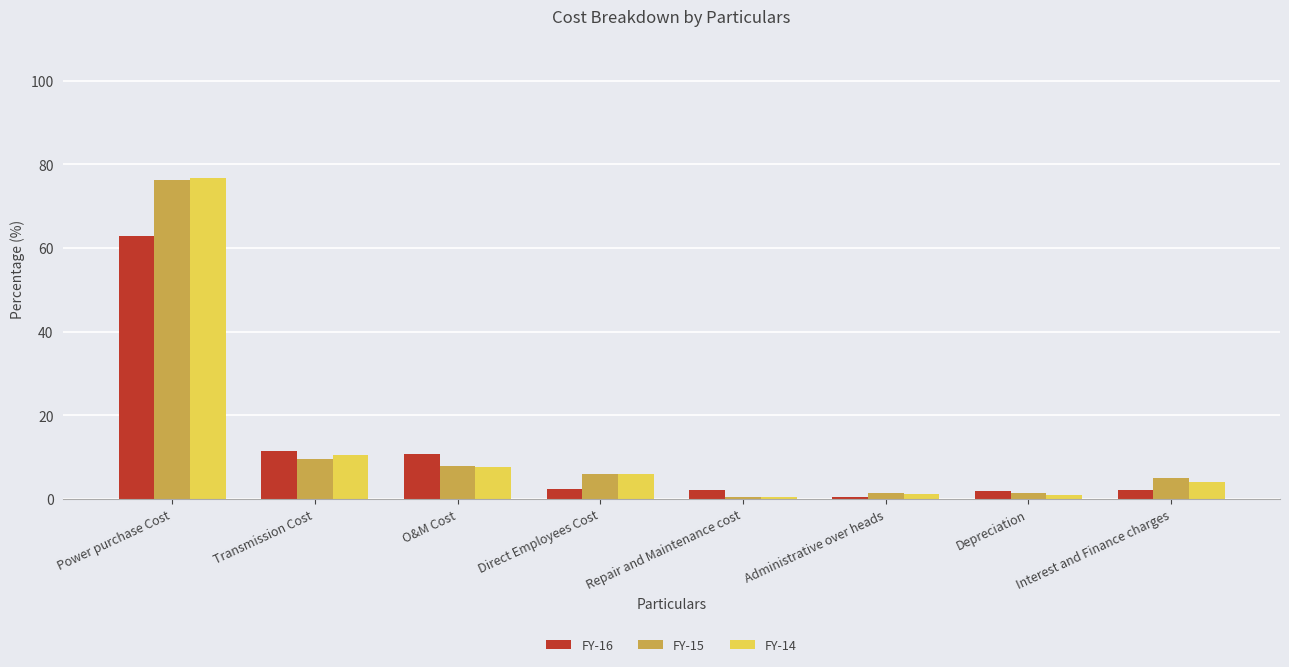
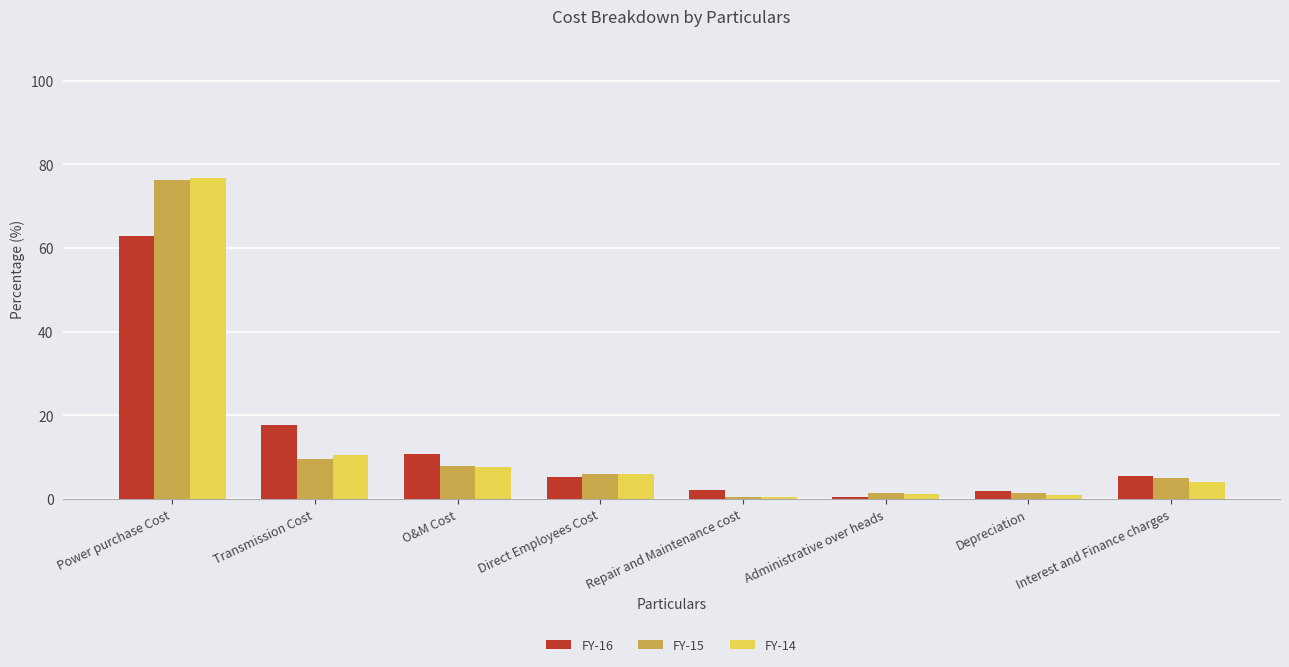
  {
    "FY-16": {
      "Power purchase Cost": 63,
-     "Transmission Cost": 12,
+     "Transmission Cost": 18,
      "O&M Cost": 11,
-     "Direct Employees Cost": 2,
+     "Direct Employees Cost": 5,
      "Repair and Maintenance cost": 2,
      "Depreciation": 2,
-     "Interest and Finance charges": 2
+     "Interest and Finance charges": 6
    }
  }
